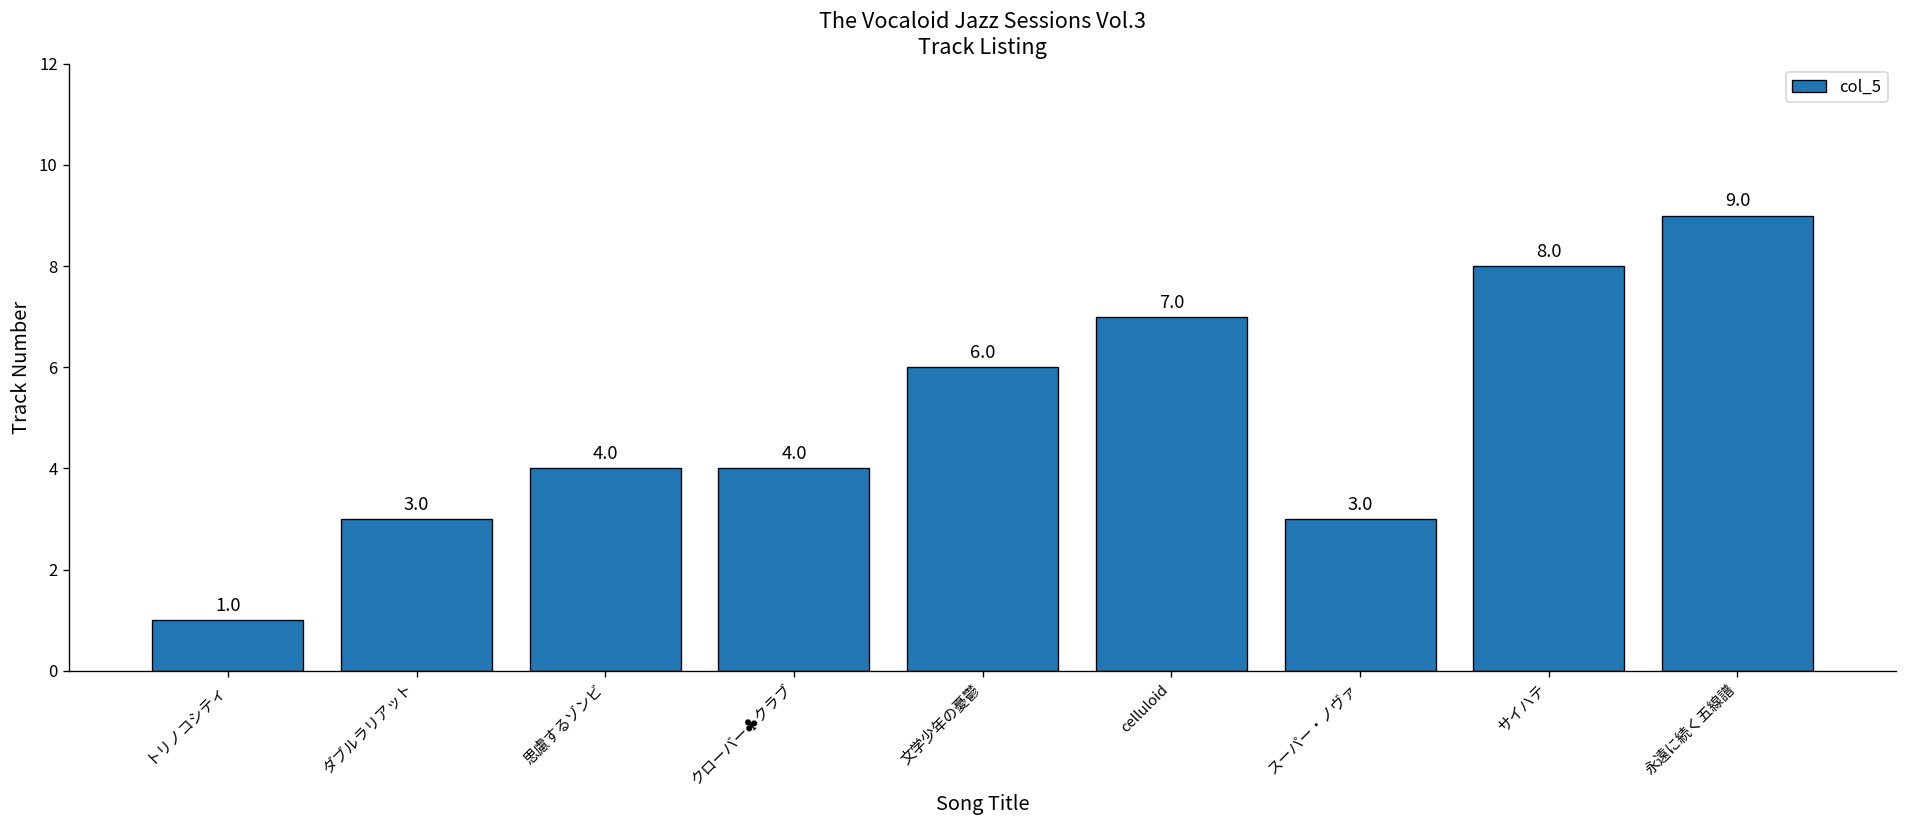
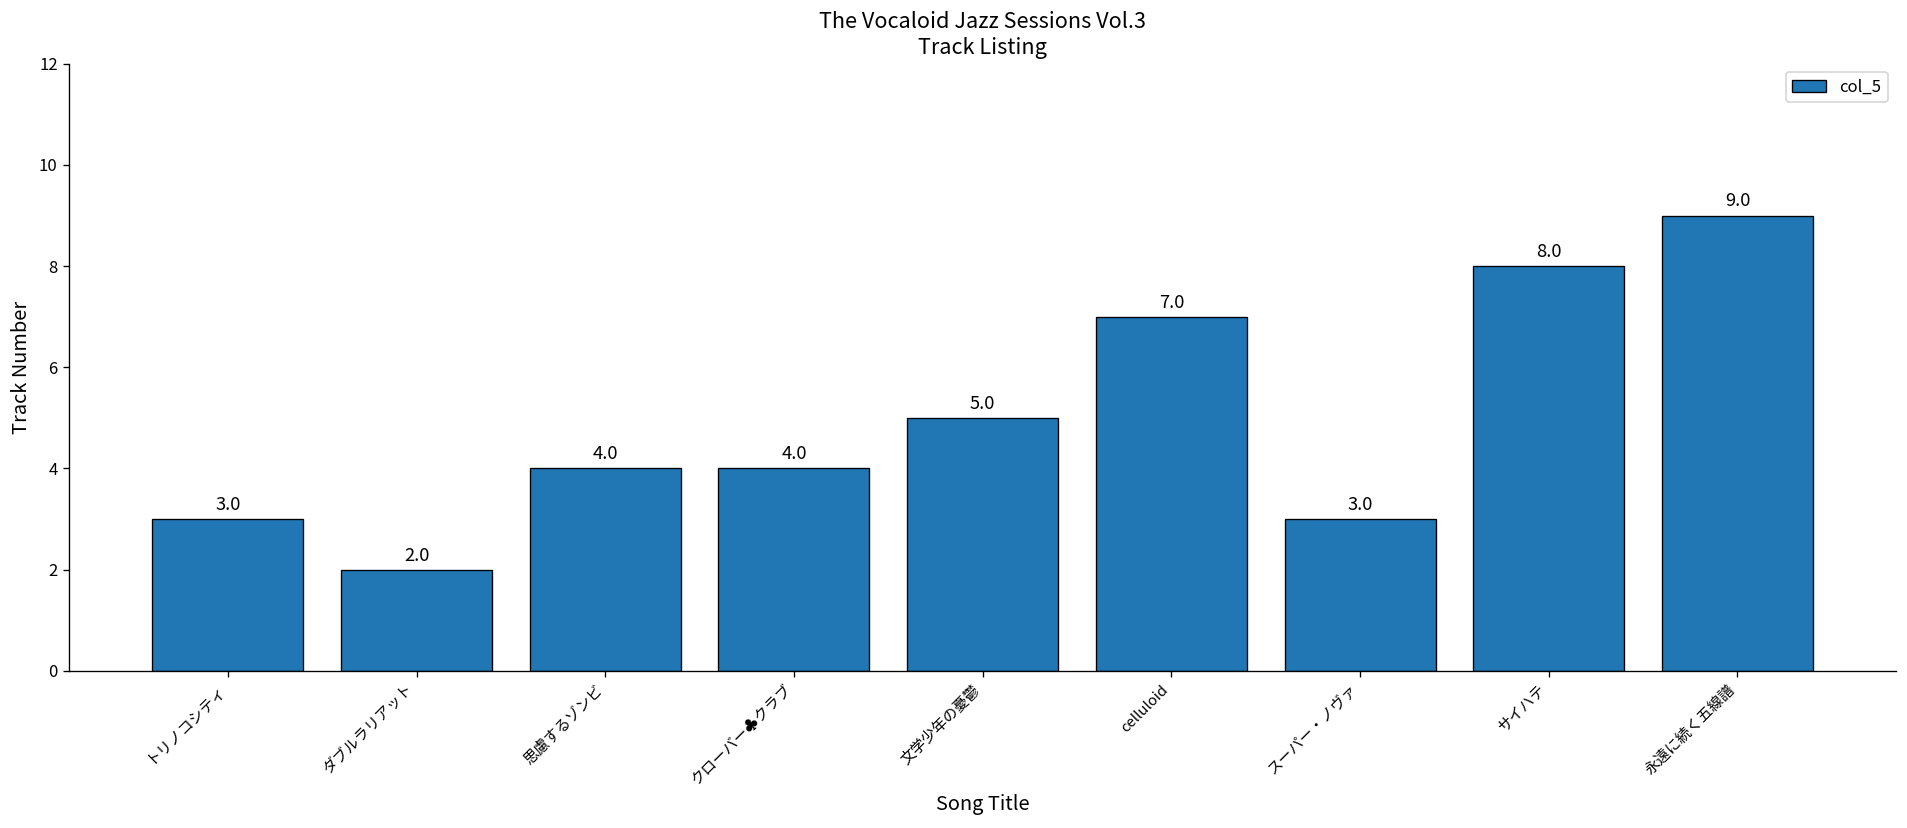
  {
-   "トリノコシティ": 1.0,
-   "ダブルラリアット": 3.0,
+   "トリノコシティ": 3.0,
+   "ダブルラリアット": 2.0,
    "思慮するゾンビ": 4.0,
    "クローバー♣クラブ": 4.0,
-   "文学少年の憂鬱": 6.0,
+   "文学少年の憂鬱": 5.0,
    "celluloid": 7.0,
    "スーパー・ノヴァ": 3.0,
    "サイハテ": 8.0,
    "永遠に続く五線譜": 9.0
  }
